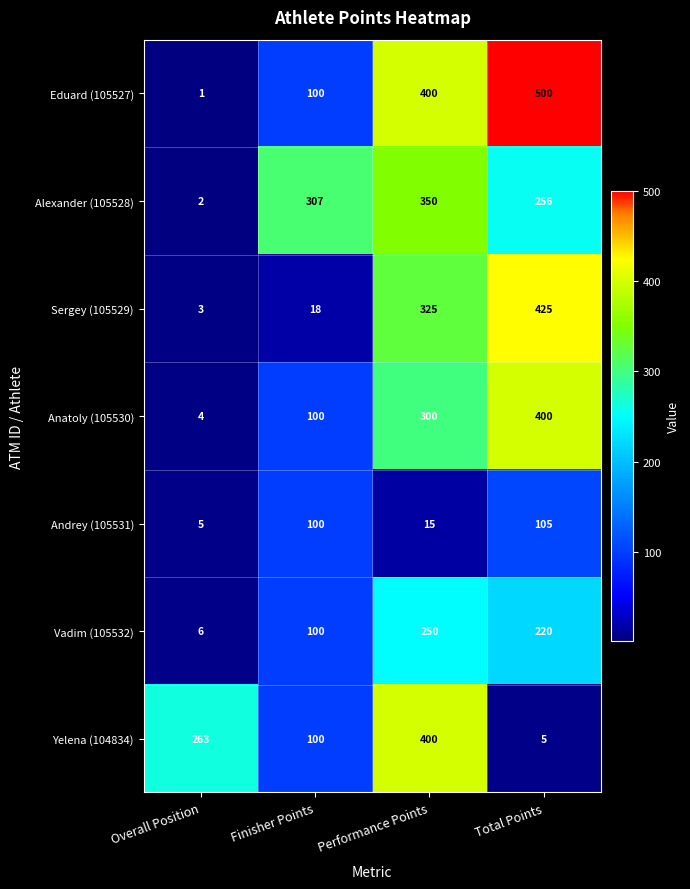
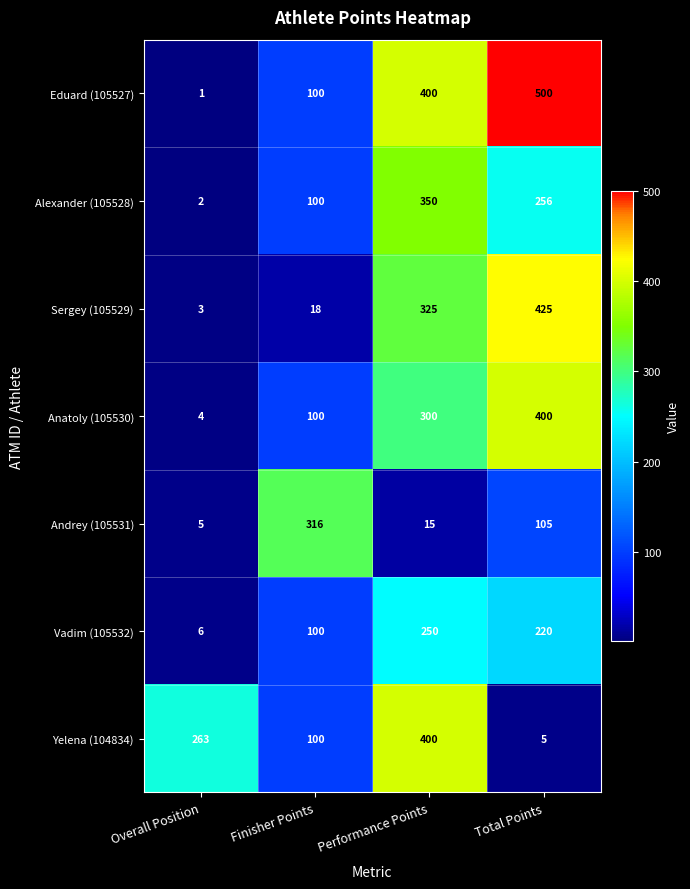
  {
    "Eduard (105527)": {
      "Overall Position": 1,
      "Finisher Points": 100,
      "Performance Points": 400,
      "Total Points": 500
    },
    "Alexander (105528)": {
      "Overall Position": 2,
-     "Finisher Points": 307,
+     "Finisher Points": 100,
      "Performance Points": 350,
      "Total Points": 256
    },
    "Sergey (105529)": {
      "Overall Position": 3,
      "Finisher Points": 18,
      "Performance Points": 325,
      "Total Points": 425
    },
    "Anatoly (105530)": {
      "Overall Position": 4,
      "Finisher Points": 100,
      "Performance Points": 300,
      "Total Points": 400
    },
    "Andrey (105531)": {
      "Overall Position": 5,
-     "Finisher Points": 100,
+     "Finisher Points": 316,
      "Performance Points": 15,
      "Total Points": 105
    },
    "Vadim (105532)": {
      "Overall Position": 6,
      "Finisher Points": 100,
      "Performance Points": 250,
      "Total Points": 220
    },
    "Yelena (104834)": {
      "Overall Position": 263,
      "Finisher Points": 100,
      "Performance Points": 400,
      "Total Points": 5
    }
  }
